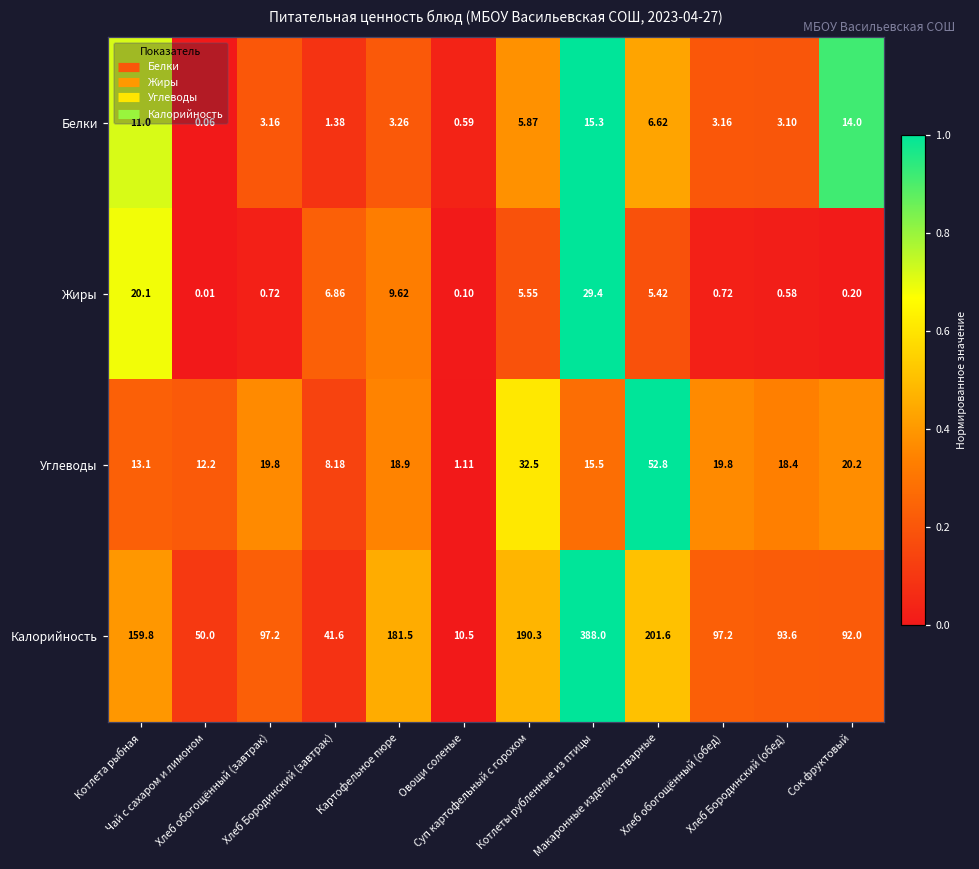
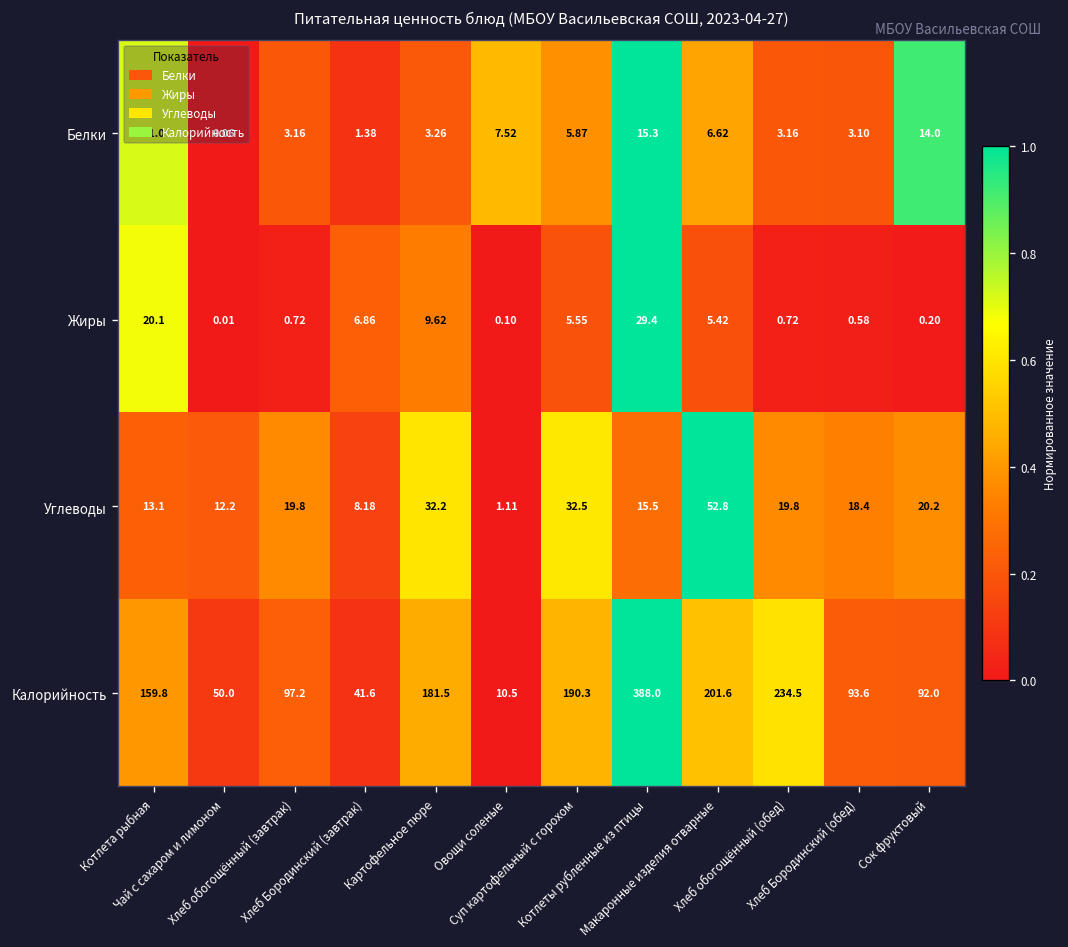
  {
    "Белки": {
      "Хлеб обогощённый (завтрак)": 3.16,
      "Хлеб Бородинский (завтрак)": 1.38,
      "Картофельное пюре": 3.26,
-     "Овощи соленые": 0.59,
+     "Овощи соленые": 7.52,
      "Суп картофельный с горохом": 5.87,
      "Котлеты рубленные из птицы": 15.3,
      "Макаронные изделия отварные": 6.62,
      "Хлеб обогощённый (обед)": 3.16,
      "Хлеб Бородинский (обед)": 3.10,
      "Сок фруктовый": 14.0
    },
    "Жиры": {
      "Котлета рыбная": 20.1,
      "Чай с сахаром и лимоном": 0.01,
      "Хлеб обогощённый (завтрак)": 0.72,
      "Хлеб Бородинский (завтрак)": 6.86,
      "Картофельное пюре": 9.62,
      "Овощи соленые": 0.10,
      "Суп картофельный с горохом": 5.55,
      "Котлеты рубленные из птицы": 29.4,
      "Макаронные изделия отварные": 5.42,
      "Хлеб обогощённый (обед)": 0.72,
      "Хлеб Бородинский (обед)": 0.58,
      "Сок фруктовый": 0.20
    },
    "Углеводы": {
      "Котлета рыбная": 13.1,
      "Чай с сахаром и лимоном": 12.2,
      "Хлеб обогощённый (завтрак)": 19.8,
      "Хлеб Бородинский (завтрак)": 8.18,
-     "Картофельное пюре": 18.9,
+     "Картофельное пюре": 32.2,
      "Овощи соленые": 1.11,
      "Суп картофельный с горохом": 32.5,
      "Котлеты рубленные из птицы": 15.5,
      "Макаронные изделия отварные": 52.8,
      "Хлеб обогощённый (обед)": 19.8,
      "Хлеб Бородинский (обед)": 18.4,
      "Сок фруктовый": 20.2
    },
    "Калорийность": {
      "Котлета рыбная": 159.8,
      "Чай с сахаром и лимоном": 50.0,
      "Хлеб обогощённый (завтрак)": 97.2,
      "Хлеб Бородинский (завтрак)": 41.6,
      "Картофельное пюре": 181.5,
      "Овощи соленые": 10.5,
      "Суп картофельный с горохом": 190.3,
      "Котлеты рубленные из птицы": 388.0,
      "Макаронные изделия отварные": 201.6,
-     "Хлеб обогощённый (обед)": 97.2,
+     "Хлеб обогощённый (обед)": 234.5,
      "Хлеб Бородинский (обед)": 93.6,
      "Сок фруктовый": 92.0
    }
  }
